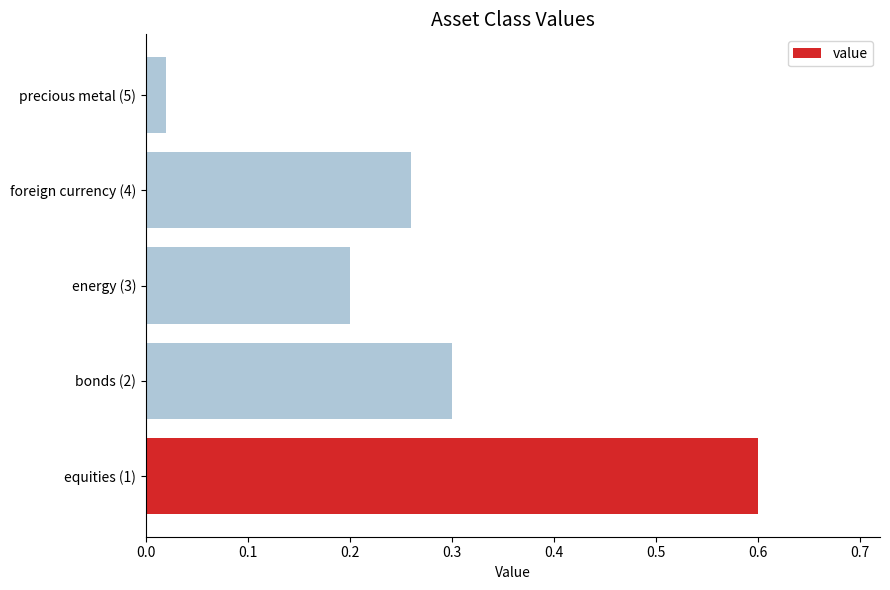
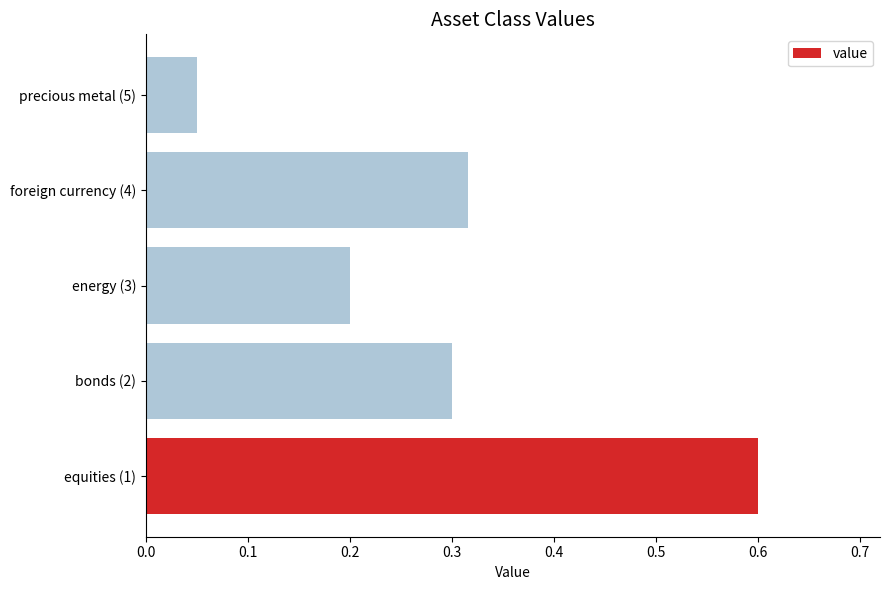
  {
-   "precious metal (5)": 0.02,
-   "foreign currency (4)": 0.260,
+   "precious metal (5)": 0.05,
+   "foreign currency (4)": 0.316,
    "energy (3)": 0.200,
    "bonds (2)": 0.300,
    "equities (1)": 0.600
  }
